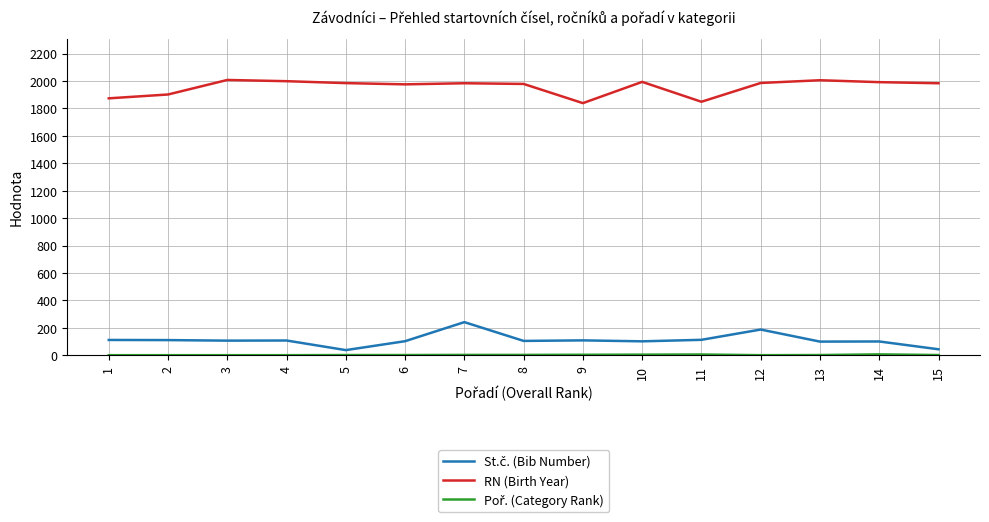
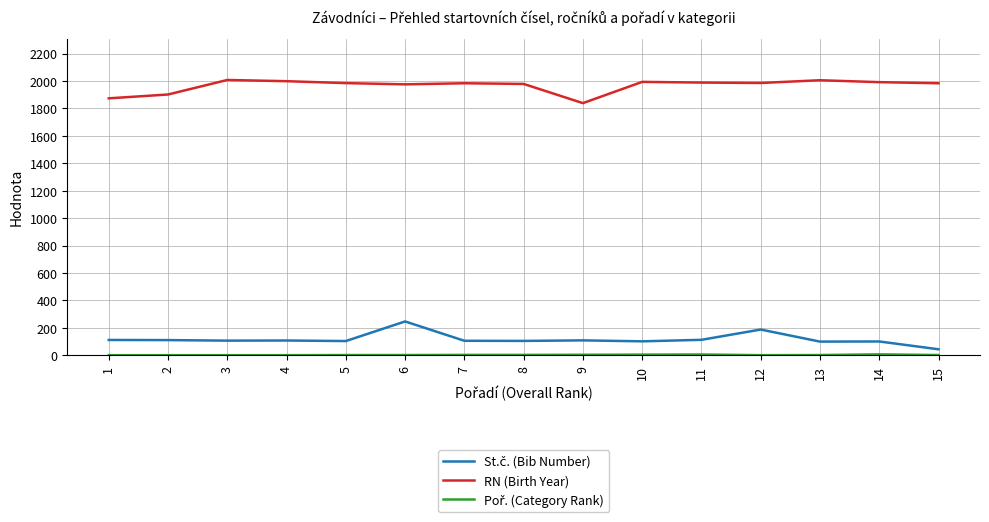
  {
    "St.č. (Bib Number)": {
      "1": 110,
      "2": 110,
      "3": 110,
      "4": 110,
-     "5": 40,
-     "6": 100,
-     "7": 240,
+     "5": 100,
+     "6": 250,
+     "7": 110,
      "8": 110,
      "9": 110,
      "10": 100,
      "11": 110,
      "12": 190,
      "13": 100,
      "14": 100,
      "15": 40
    },
    "RN (Birth Year)": {
      "1": 1870,
      "2": 1900,
      "3": 2010,
      "4": 2000,
      "5": 1990,
      "6": 1980,
      "7": 1980,
      "8": 1980,
      "9": 1840,
      "10": 1990,
-     "11": 1850,
+     "11": 1990,
      "12": 1990,
      "13": 2010,
      "14": 1990,
      "15": 1980
    },
    "Poř. (Category Rank)": {
      "1": 0,
      "2": 0,
      "3": 0,
      "4": 0,
      "5": 0,
      "6": 0,
      "7": 0,
      "8": 0,
      "9": 0,
      "10": 10,
      "11": 10,
      "12": 0,
      "13": 0,
      "14": 10,
      "15": 0
    }
  }
